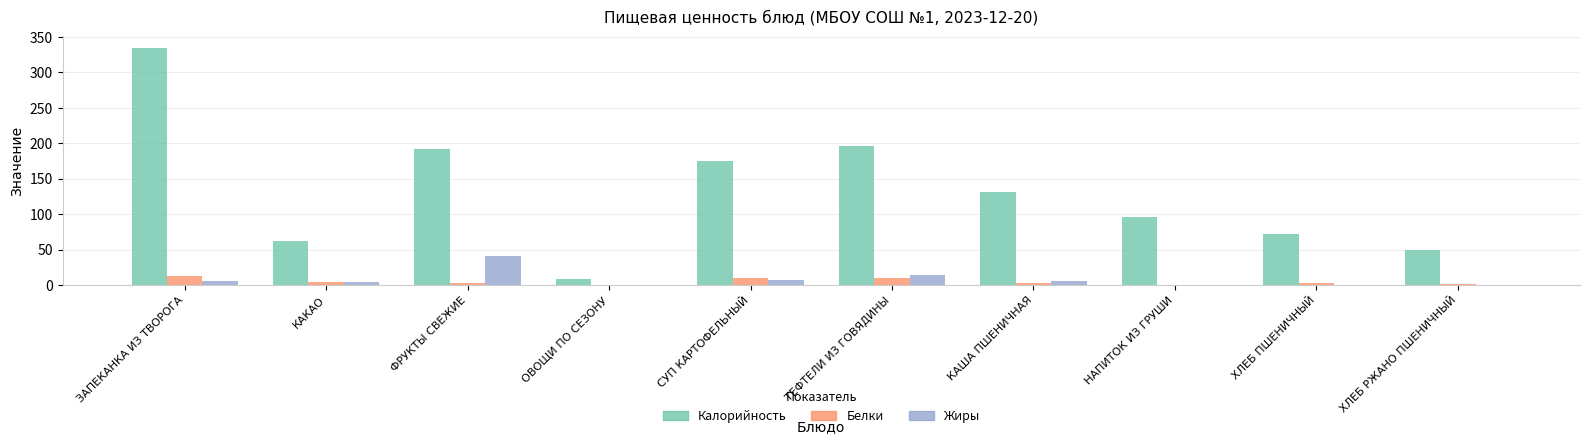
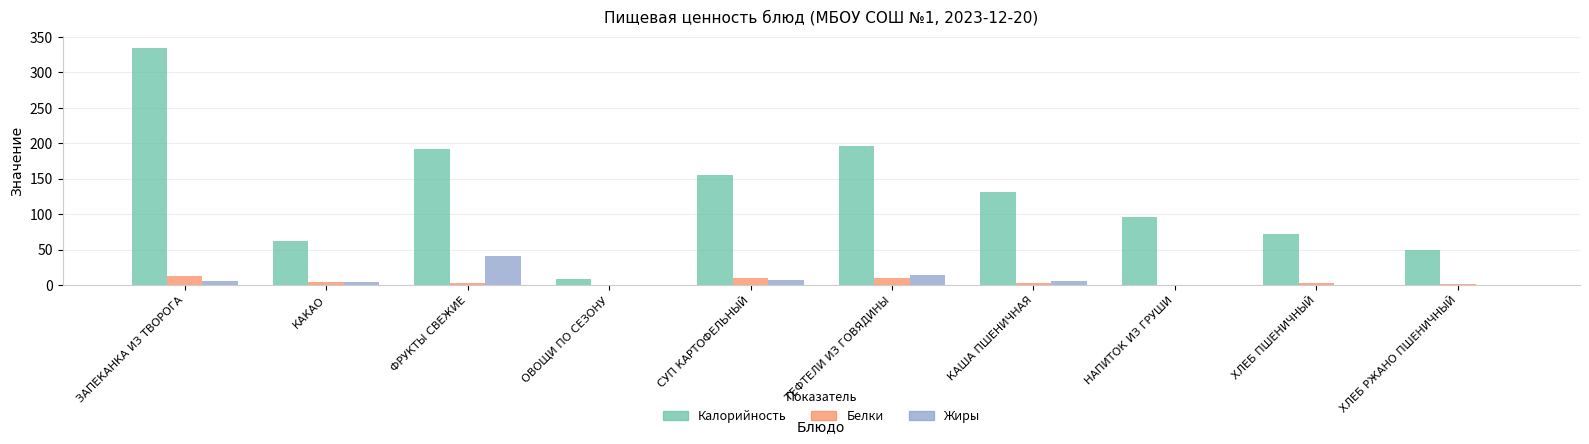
  {
    "Калорийность": {
      "ЗАПЕКАНКА ИЗ ТВОРОГА": 330,
      "КАКАО": 60,
      "ФРУКТЫ СВЕЖИЕ": 190,
      "ОВОЩИ ПО СЕЗОНУ": 10,
-     "СУП КАРТОФЕЛЬНЫЙ": 180,
+     "СУП КАРТОФЕЛЬНЫЙ": 160,
      "ТЕФТЕЛИ ИЗ ГОВЯДИНЫ": 200,
      "КАША ПШЕНИЧНАЯ": 130,
      "НАПИТОК ИЗ ГРУШИ": 100,
      "ХЛЕБ ПШЕНИЧНЫЙ": 70,
      "ХЛЕБ РЖАНО ПШЕНИЧНЫЙ": 50
    },
    "Белки": {
      "ЗАПЕКАНКА ИЗ ТВОРОГА": 10,
      "КАКАО": 0,
      "СУП КАРТОФЕЛЬНЫЙ": 10,
      "ТЕФТЕЛИ ИЗ ГОВЯДИНЫ": 10,
      "НАПИТОК ИЗ ГРУШИ": 0
    },
    "Жиры": {
      "ЗАПЕКАНКА ИЗ ТВОРОГА": 10,
      "КАКАО": 0,
      "ФРУКТЫ СВЕЖИЕ": 40,
      "СУП КАРТОФЕЛЬНЫЙ": 10,
      "ТЕФТЕЛИ ИЗ ГОВЯДИНЫ": 10,
      "КАША ПШЕНИЧНАЯ": 10,
      "НАПИТОК ИЗ ГРУШИ": 0
    }
  }
